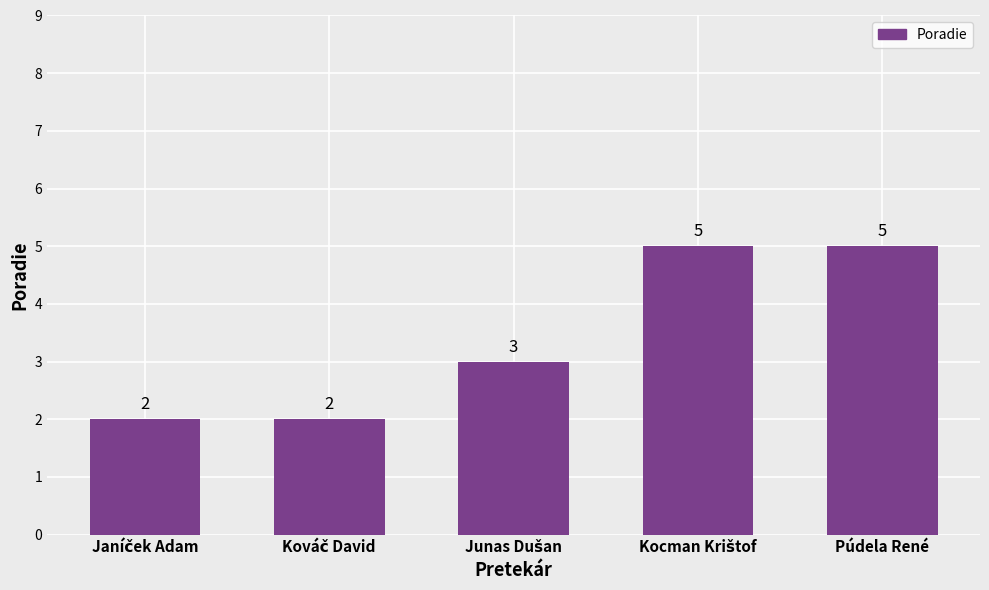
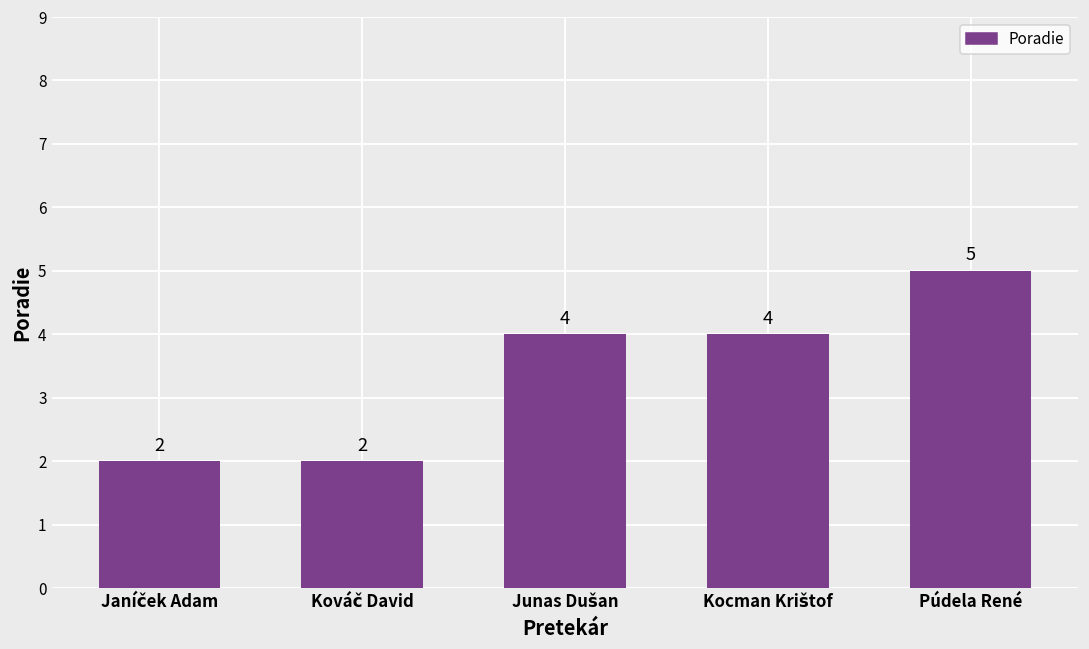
  {
    "Janíček Adam": 2,
    "Kováč David": 2,
-   "Junas Dušan": 3,
-   "Kocman Krištof": 5,
+   "Junas Dušan": 4,
+   "Kocman Krištof": 4,
    "Púdela René": 5
  }
